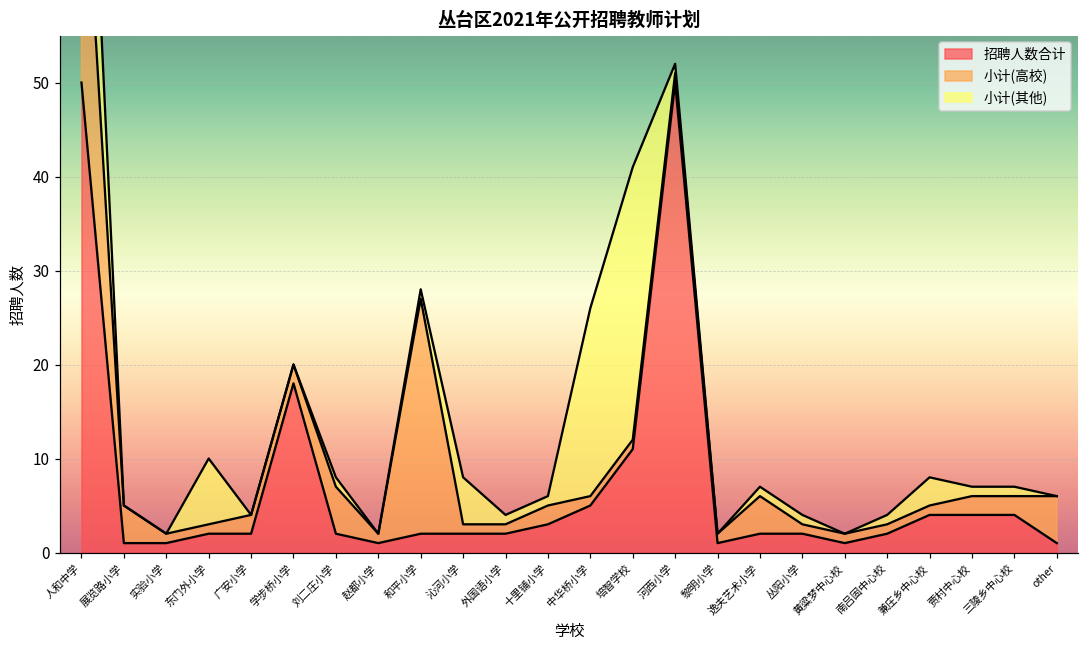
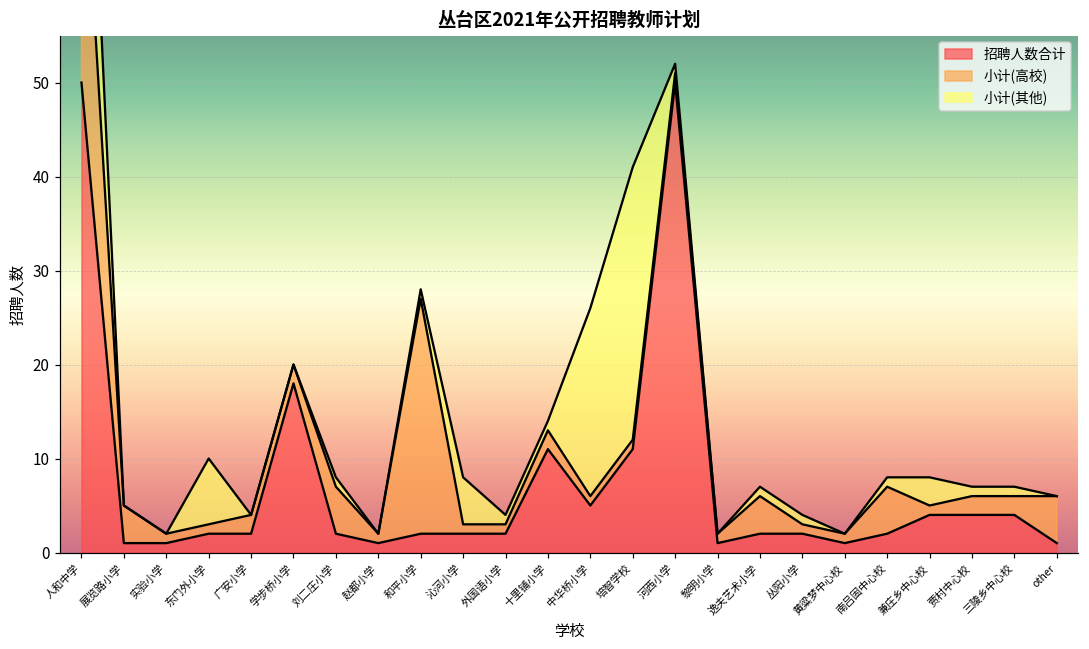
  {
    "招聘人数合计": {
      "人和中学": 50,
      "展览路小学": 1,
      "实验小学": 1,
      "东门外小学": 2,
      "广安小学": 2,
      "学步桥小学": 18,
      "刘二庄小学": 2,
      "赵都小学": 1,
      "和平小学": 2,
      "沁河小学": 2,
      "外国语小学": 2,
-     "十里铺小学": 3,
+     "十里铺小学": 11,
      "中华桥小学": 5,
      "培智学校": 11,
      "河西小学": 50,
      "黎明小学": 1,
      "逸夫艺术小学": 2,
      "丛阳小学": 2,
      "黄粱梦中心校": 1,
      "南吕固中心校": 2,
      "兼庄乡中心校": 4,
      "贾村中心校": 4,
      "三陵乡中心校": 4,
      "other": 1
    },
    "小计(高校)": {
      "东门外小学": 1,
      "刘二庄小学": 5,
      "和平小学": 25,
      "沁河小学": 1,
      "外国语小学": 1,
      "十里铺小学": 2,
      "中华桥小学": 1,
      "培智学校": 1,
      "河西小学": 1,
      "逸夫艺术小学": 4,
      "丛阳小学": 1,
-     "南吕固中心校": 1,
+     "南吕固中心校": 5,
      "兼庄乡中心校": 1,
      "贾村中心校": 2,
      "三陵乡中心校": 2
    },
    "小计(其他)": {
      "东门外小学": 7,
      "刘二庄小学": 1,
      "和平小学": 1,
      "沁河小学": 5,
      "外国语小学": 1,
      "十里铺小学": 1,
      "中华桥小学": 20,
      "培智学校": 29,
      "河西小学": 1,
      "逸夫艺术小学": 1,
      "丛阳小学": 1,
      "南吕固中心校": 1,
      "兼庄乡中心校": 3,
      "贾村中心校": 1,
      "三陵乡中心校": 1
    }
  }
